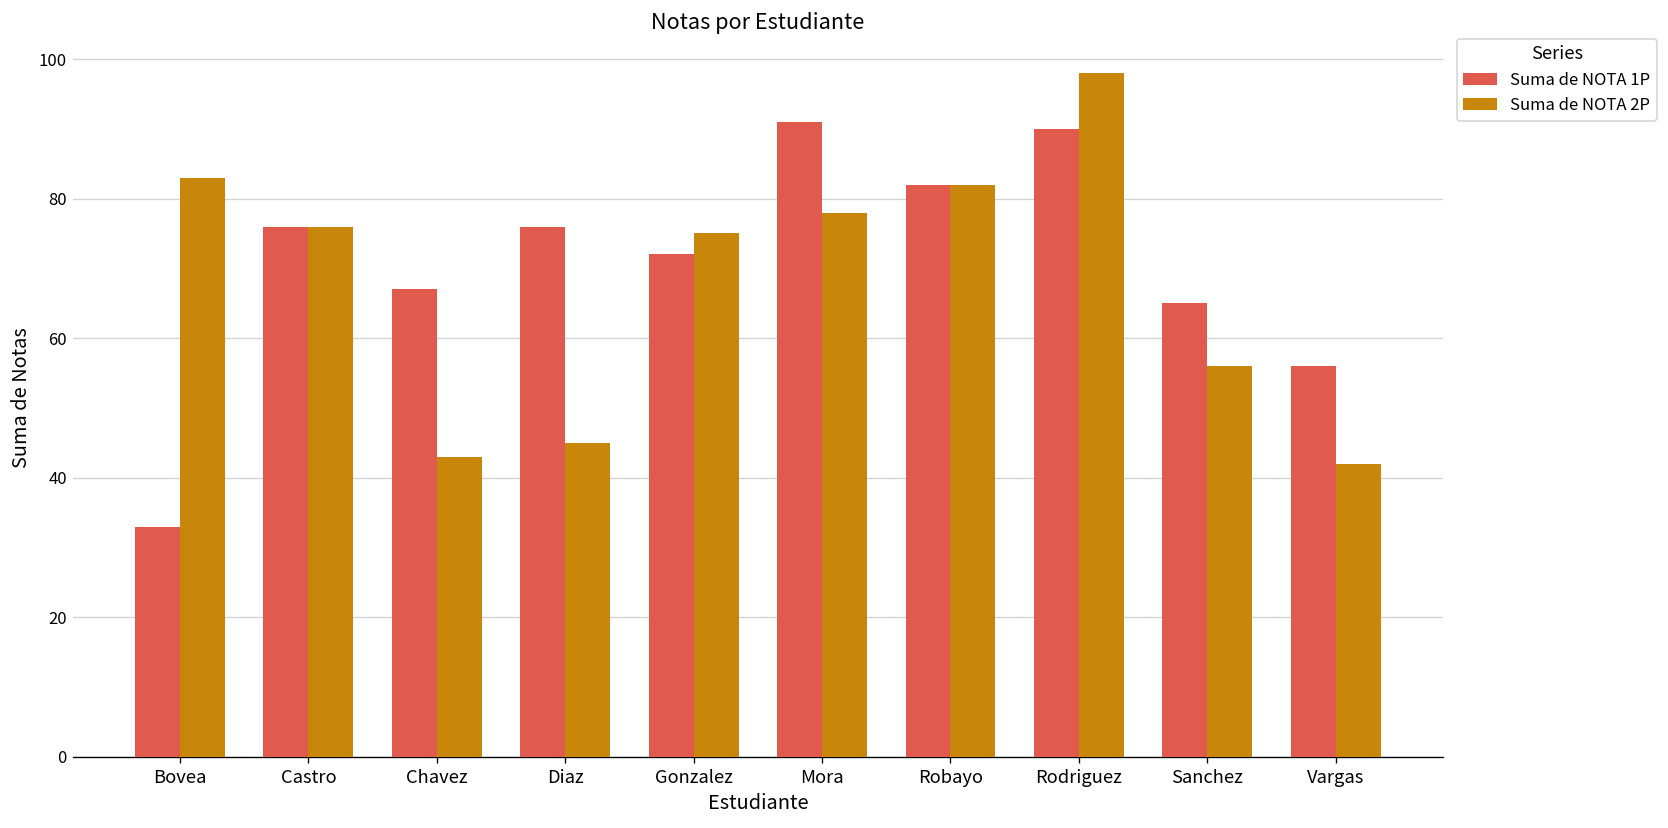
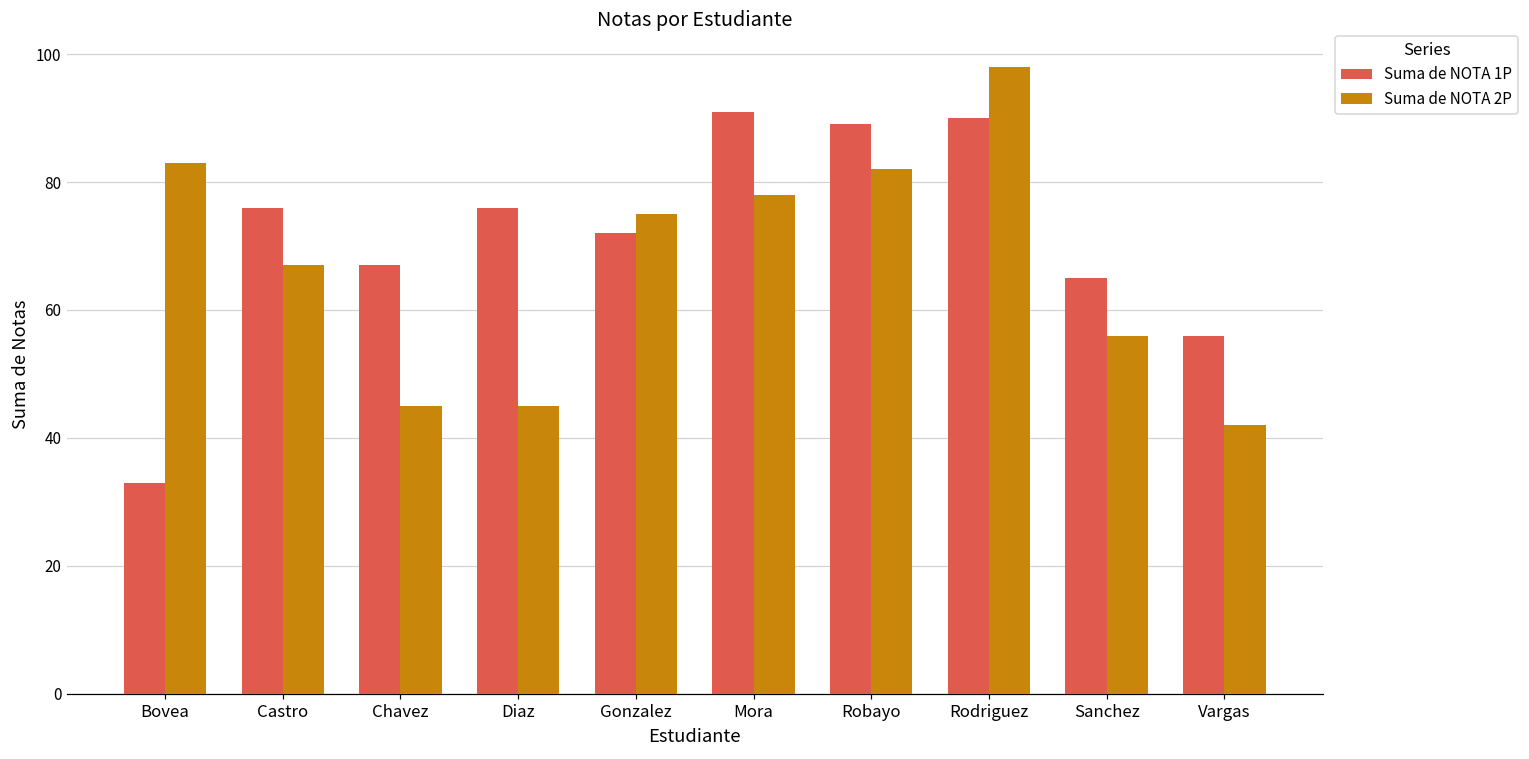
  {
    "Suma de NOTA 1P": {
      "Bovea": 33,
      "Castro": 76,
      "Chavez": 67,
      "Diaz": 76,
      "Gonzalez": 72,
      "Mora": 91,
-     "Robayo": 82,
+     "Robayo": 89,
      "Rodriguez": 90,
      "Sanchez": 65,
      "Vargas": 56
    },
    "Suma de NOTA 2P": {
      "Bovea": 83,
-     "Castro": 76,
-     "Chavez": 43,
+     "Castro": 67,
+     "Chavez": 45,
      "Diaz": 45,
      "Gonzalez": 75,
      "Mora": 78,
      "Robayo": 82,
      "Rodriguez": 98,
      "Sanchez": 56,
      "Vargas": 42
    }
  }
